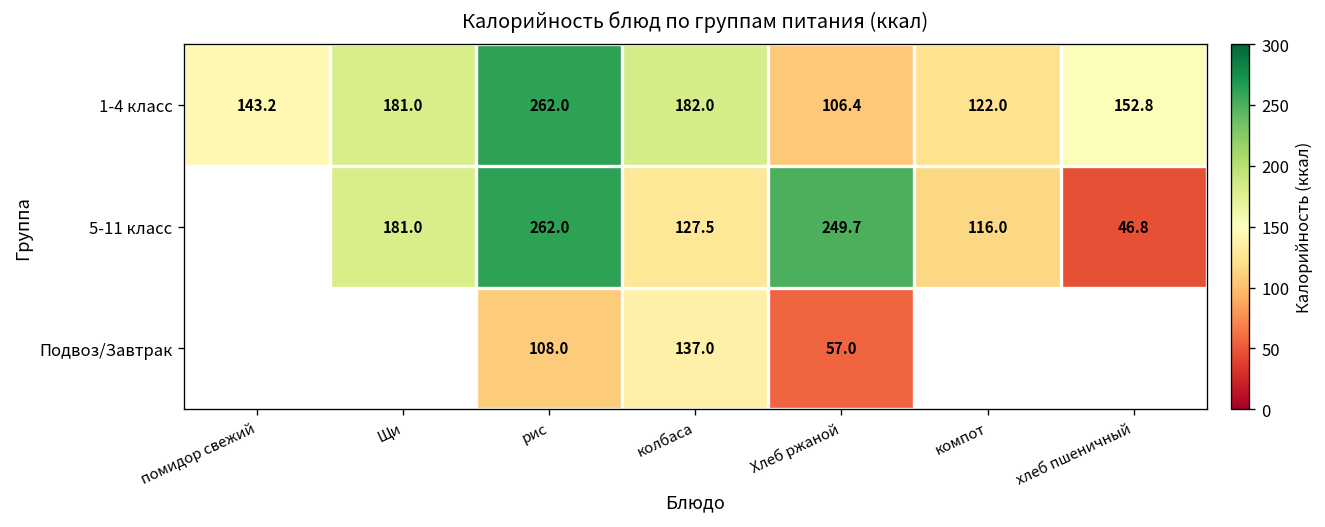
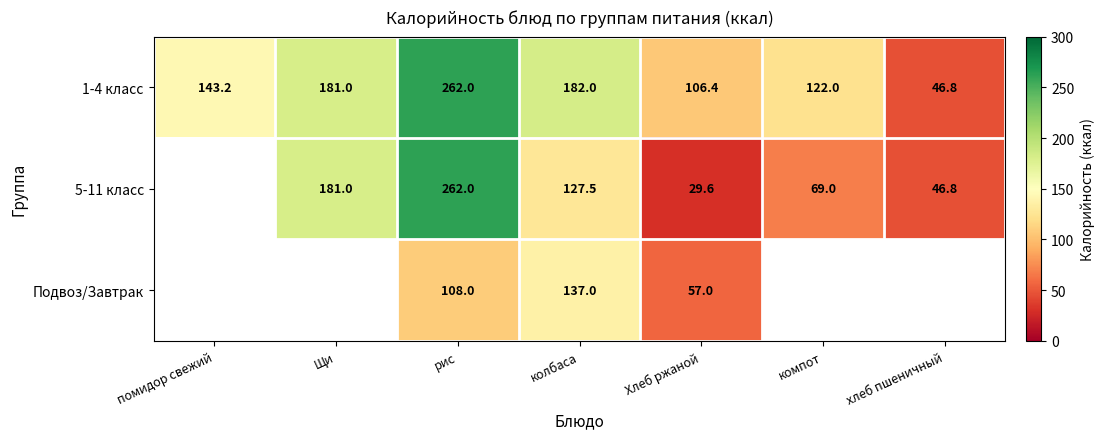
  {
    "1-4 класс": {
      "помидор свежий": 143.2,
      "Щи": 181.0,
      "рис": 262.0,
      "колбаса": 182.0,
      "Хлеб ржаной": 106.4,
      "компот": 122.0,
-     "хлеб пшеничный": 152.8
+     "хлеб пшеничный": 46.8
    },
    "5-11 класс": {
      "Щи": 181.0,
      "рис": 262.0,
      "колбаса": 127.5,
-     "Хлеб ржаной": 249.7,
-     "компот": 116.0,
+     "Хлеб ржаной": 29.6,
+     "компот": 69.0,
      "хлеб пшеничный": 46.8
    },
    "Подвоз/Завтрак": {
      "рис": 108.0,
      "колбаса": 137.0,
      "Хлеб ржаной": 57.0
    }
  }
